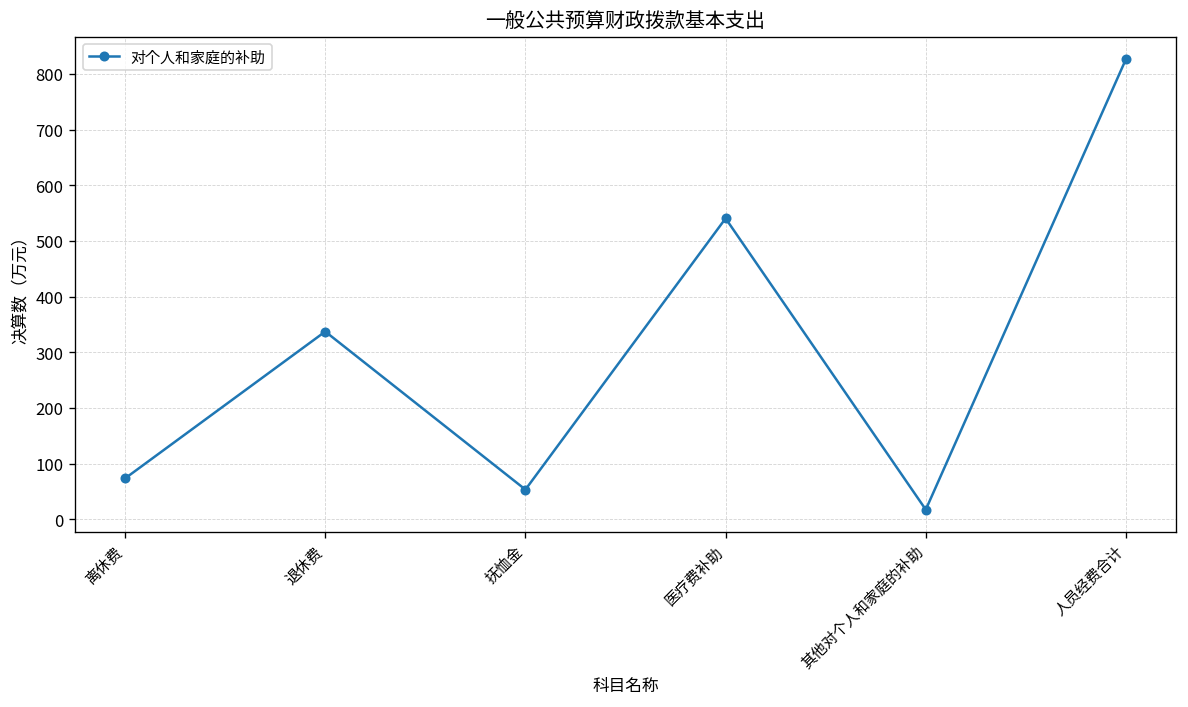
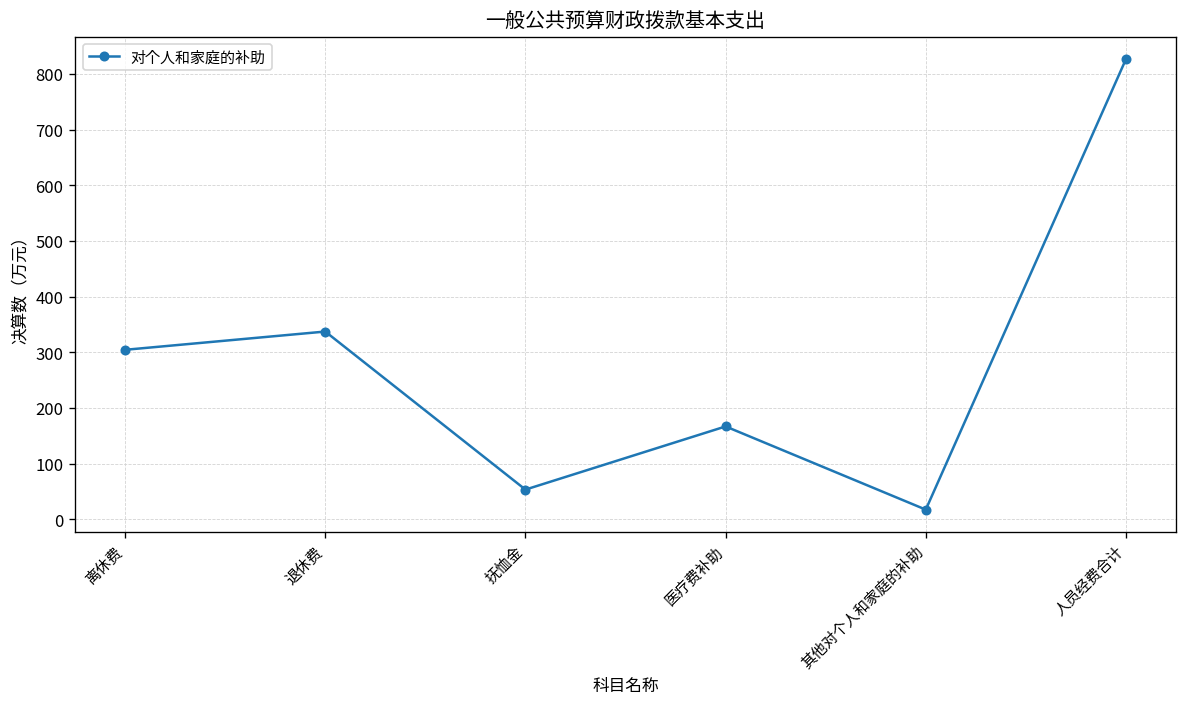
  {
-   "离休费": 70,
+   "离休费": 300,
    "退休费": 340,
    "抚恤金": 50,
-   "医疗费补助": 540,
+   "医疗费补助": 170,
    "其他对个人和家庭的补助": 20,
    "人员经费合计": 830
  }
